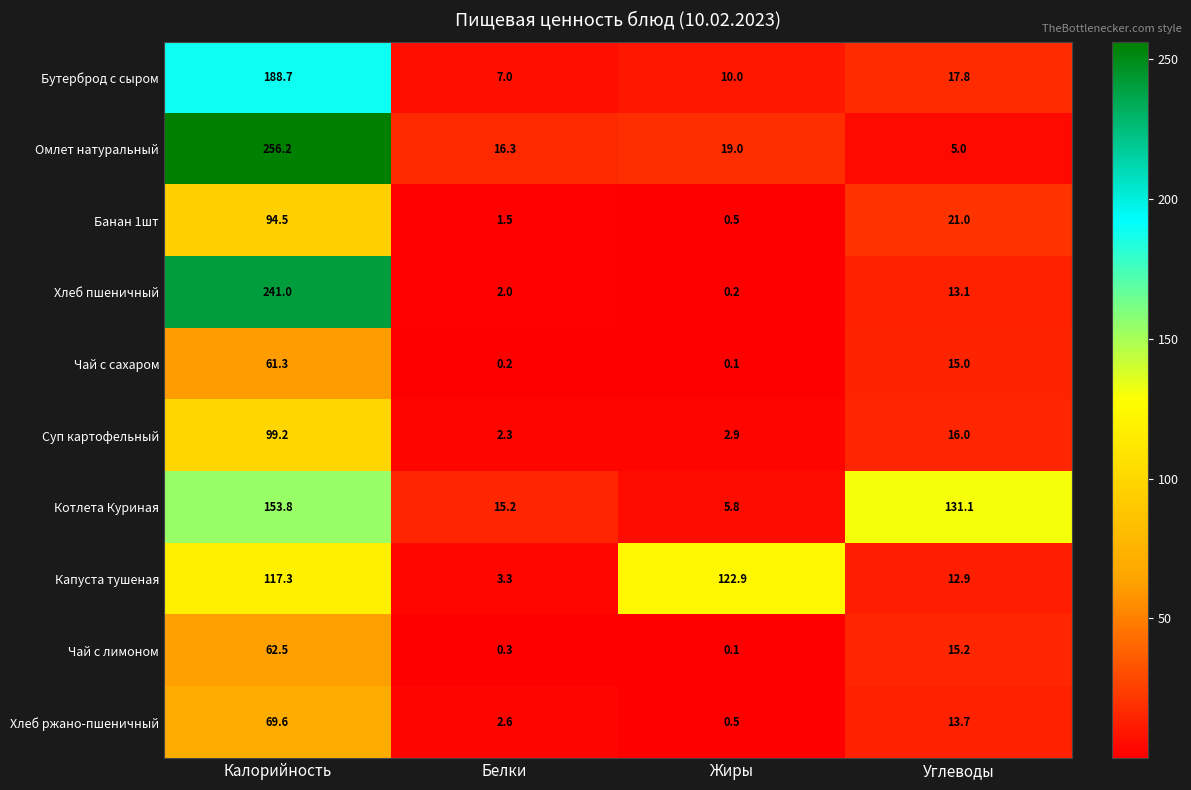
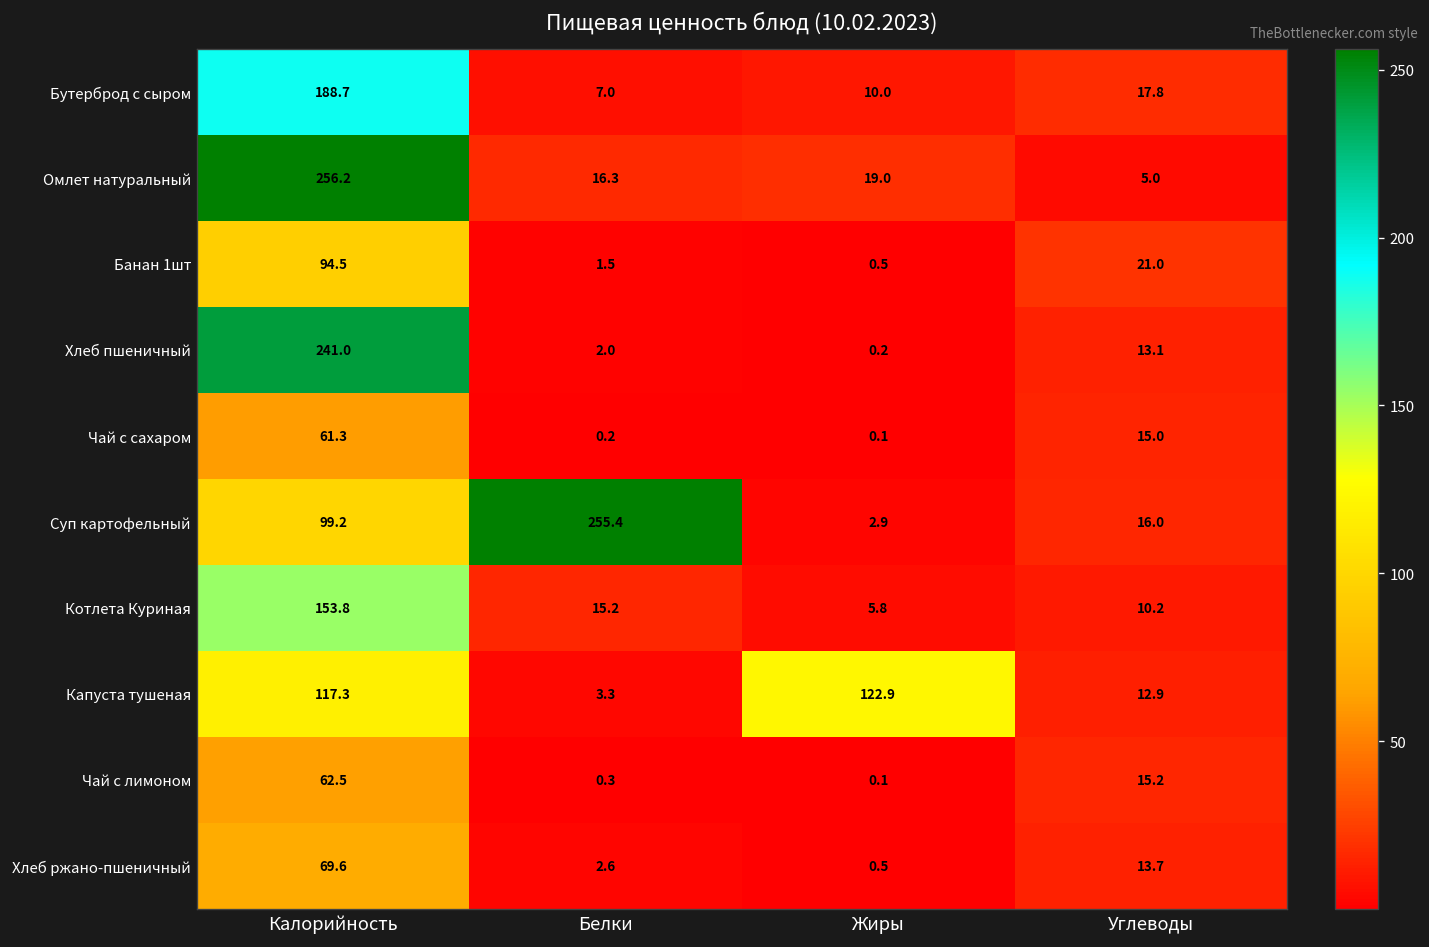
  {
    "Бутерброд с сыром": {
      "Калорийность": 188.7,
      "Белки": 7.0,
      "Жиры": 10.0,
      "Углеводы": 17.8
    },
    "Омлет натуральный": {
      "Калорийность": 256.2,
      "Белки": 16.3,
      "Жиры": 19.0,
      "Углеводы": 5.0
    },
    "Банан 1шт": {
      "Калорийность": 94.5,
      "Белки": 1.5,
      "Жиры": 0.5,
      "Углеводы": 21.0
    },
    "Хлеб пшеничный": {
      "Калорийность": 241.0,
      "Белки": 2.0,
      "Жиры": 0.2,
      "Углеводы": 13.1
    },
    "Чай с сахаром": {
      "Калорийность": 61.3,
      "Белки": 0.2,
      "Жиры": 0.1,
      "Углеводы": 15.0
    },
    "Суп картофельный": {
      "Калорийность": 99.2,
-     "Белки": 2.3,
+     "Белки": 255.4,
      "Жиры": 2.9,
      "Углеводы": 16.0
    },
    "Котлета Куриная": {
      "Калорийность": 153.8,
      "Белки": 15.2,
      "Жиры": 5.8,
-     "Углеводы": 131.1
+     "Углеводы": 10.2
    },
    "Капуста тушеная": {
      "Калорийность": 117.3,
      "Белки": 3.3,
      "Жиры": 122.9,
      "Углеводы": 12.9
    },
    "Чай с лимоном": {
      "Калорийность": 62.5,
      "Белки": 0.3,
      "Жиры": 0.1,
      "Углеводы": 15.2
    },
    "Хлеб ржано-пшеничный": {
      "Калорийность": 69.6,
      "Белки": 2.6,
      "Жиры": 0.5,
      "Углеводы": 13.7
    }
  }
